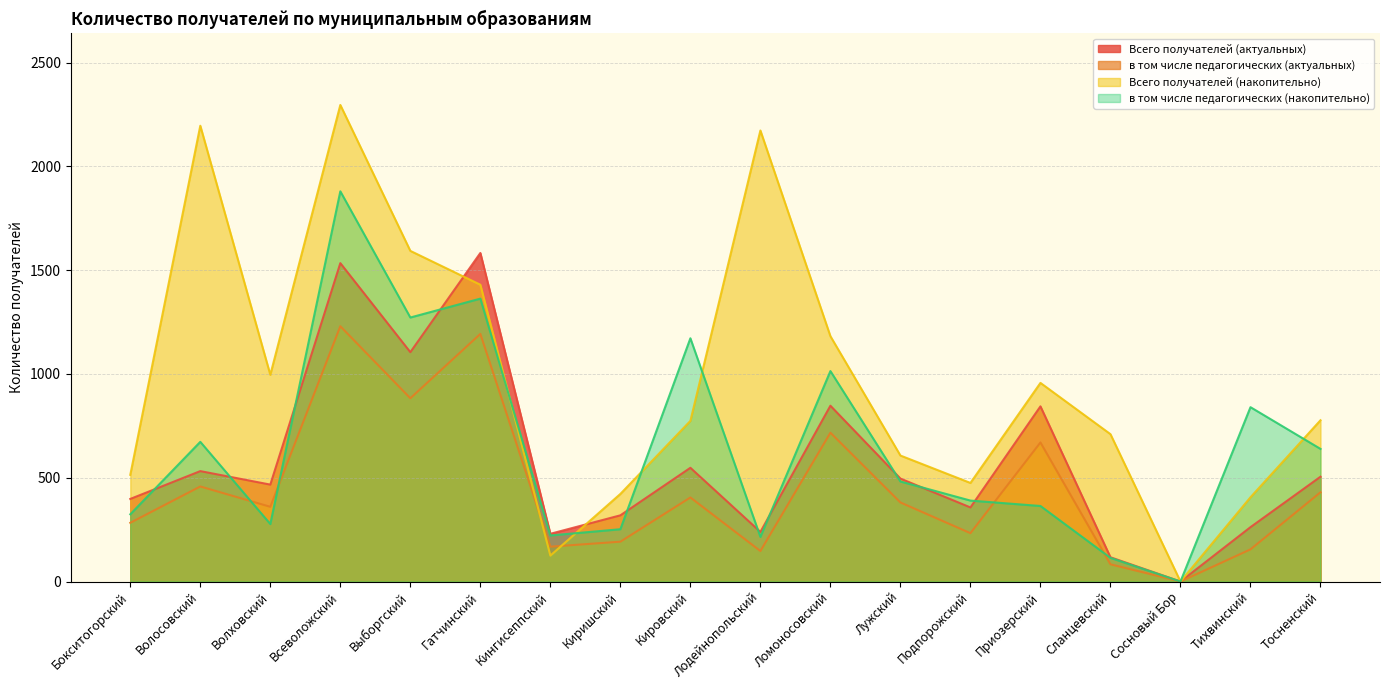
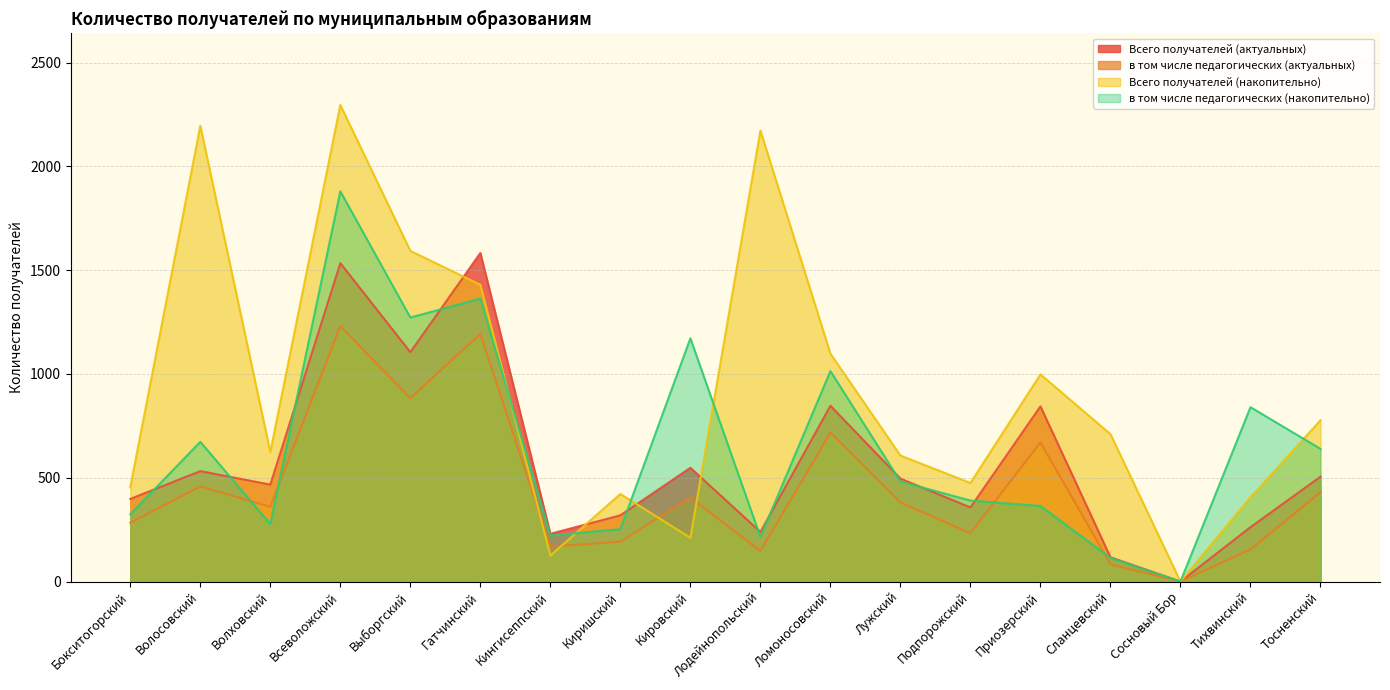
  {
    "Всего получателей (накопительно)": {
-     "Бокситогорский": 510,
+     "Бокситогорский": 460,
      "Волосовский": 2200,
-     "Волховский": 1000,
+     "Волховский": 620,
      "Всеволожский": 2300,
      "Выборгский": 1590,
      "Гатчинский": 1430,
      "Кингисеппский": 130,
      "Киришский": 420,
-     "Кировский": 770,
+     "Кировский": 210,
      "Лодейнопольский": 2170,
-     "Ломоносовский": 1180,
+     "Ломоносовский": 1100,
      "Лужский": 610,
      "Подпорожский": 480,
-     "Приозерский": 960,
+     "Приозерский": 1000,
      "Сланцевский": 710,
      "Тихвинский": 410,
      "Тосненский": 780
    },
    "в том числе педагогических (накопительно)": {
      "Бокситогорский": 320,
      "Волосовский": 670,
      "Волховский": 280,
      "Всеволожский": 1880,
      "Выборгский": 1270,
      "Гатчинский": 1360,
      "Киришский": 250,
      "Кировский": 1170,
      "Лодейнопольский": 220,
      "Ломоносовский": 1010,
      "Лужский": 480,
      "Подпорожский": 390,
      "Приозерский": 360,
      "Тихвинский": 840,
      "Тосненский": 640
    }
  }
